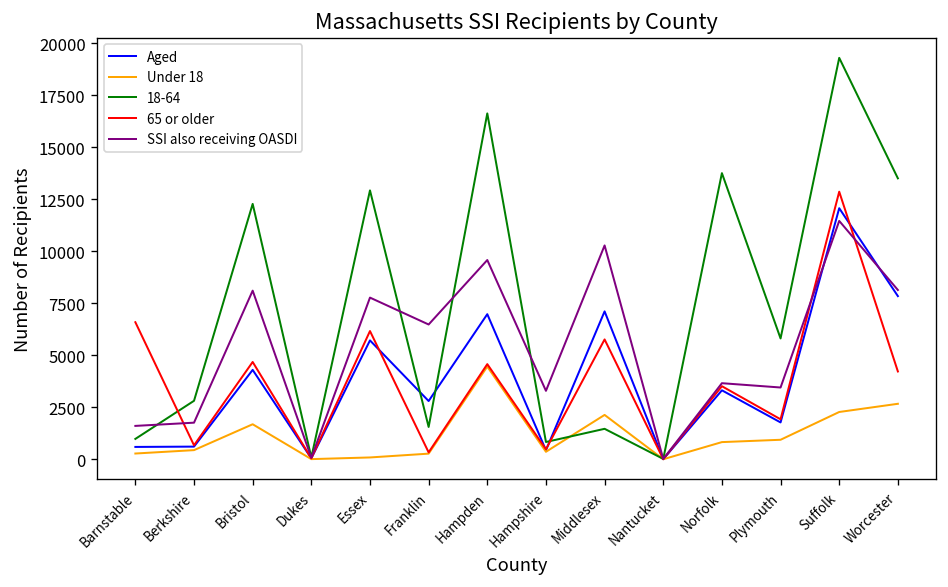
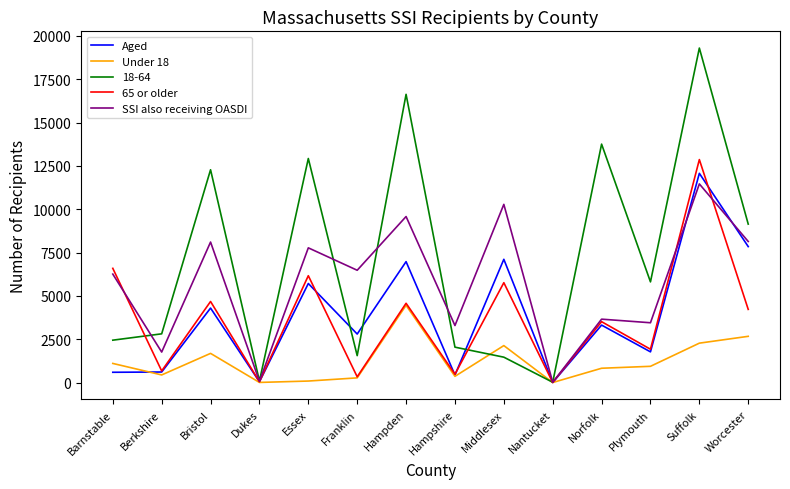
  {
    "Aged": {
      "Barnstable": 600,
      "Bristol": 4300,
      "Essex": 5700,
      "Franklin": 2800,
      "Hampden": 7000,
      "Middlesex": 7100,
      "Norfolk": 3300,
      "Plymouth": 1800,
      "Suffolk": 12100,
      "Worcester": 7800
    },
    "Under 18": {
-     "Barnstable": 300,
+     "Barnstable": 1100,
      "Berkshire": 400,
      "Bristol": 1700,
      "Essex": 100,
      "Middlesex": 2100,
      "Norfolk": 800,
      "Plymouth": 900,
      "Suffolk": 2300,
      "Worcester": 2700
    },
    "18-64": {
-     "Barnstable": 1000,
+     "Barnstable": 2400,
      "Berkshire": 2800,
      "Bristol": 12300,
      "Essex": 12900,
      "Franklin": 1600,
      "Hampden": 16600,
-     "Hampshire": 800,
+     "Hampshire": 2000,
      "Middlesex": 1500,
      "Norfolk": 13800,
      "Plymouth": 5800,
      "Suffolk": 19300,
-     "Worcester": 13500
+     "Worcester": 9100
    },
    "65 or older": {
      "Barnstable": 6600,
      "Bristol": 4700,
      "Essex": 6200,
      "Middlesex": 5800,
      "Plymouth": 1900,
      "Suffolk": 12900,
      "Worcester": 4200
    },
    "SSI also receiving OASDI": {
-     "Barnstable": 1600,
+     "Barnstable": 6300,
      "Berkshire": 1800,
      "Bristol": 8100,
      "Essex": 7800,
      "Franklin": 6500,
      "Hampden": 9600,
      "Hampshire": 3300,
      "Middlesex": 10300,
      "Plymouth": 3500,
      "Suffolk": 11500,
      "Worcester": 8100
    }
  }
